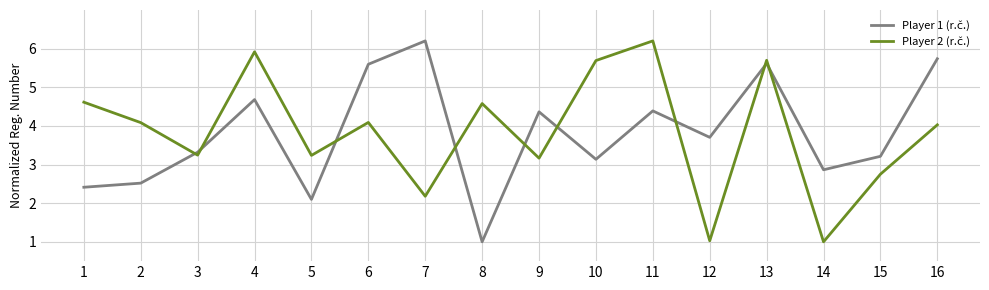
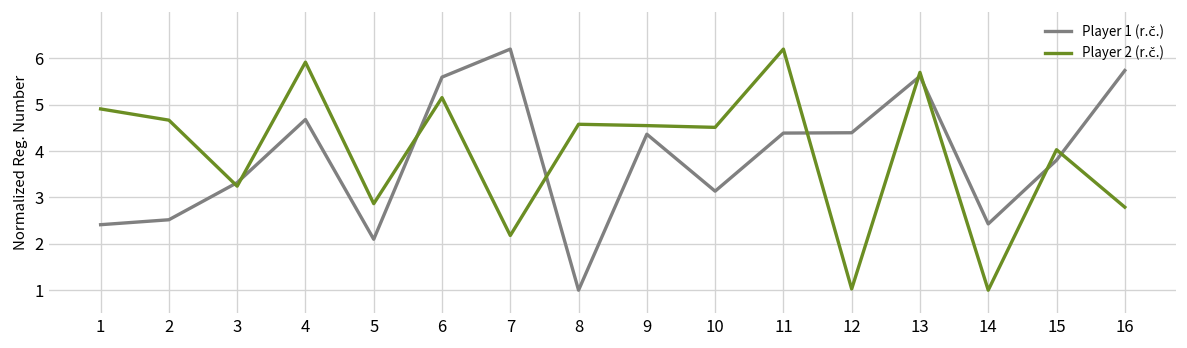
  {
    "Player 1 (r.č.)": {
      "1": 2.4,
      "2": 2.5,
      "3": 3.3,
      "4": 4.7,
      "5": 2.1,
      "6": 5.6,
      "7": 6.2,
      "8": 1.0,
      "9": 4.4,
      "10": 3.1,
      "11": 4.4,
-     "12": 3.7,
+     "12": 4.4,
      "13": 5.6,
-     "14": 2.9,
-     "15": 3.2,
+     "14": 2.4,
+     "15": 3.8,
      "16": 5.7
    },
    "Player 2 (r.č.)": {
-     "1": 4.6,
-     "2": 4.1,
+     "1": 4.9,
+     "2": 4.7,
      "3": 3.2,
      "4": 5.9,
-     "5": 3.2,
-     "6": 4.1,
+     "5": 2.9,
+     "6": 5.2,
      "7": 2.2,
      "8": 4.6,
-     "9": 3.2,
-     "10": 5.7,
+     "9": 4.5,
+     "10": 4.5,
      "11": 6.2,
      "12": 1.0,
      "13": 5.7,
      "14": 1.0,
-     "15": 2.8,
-     "16": 4.0
+     "15": 4.0,
+     "16": 2.8
    }
  }
